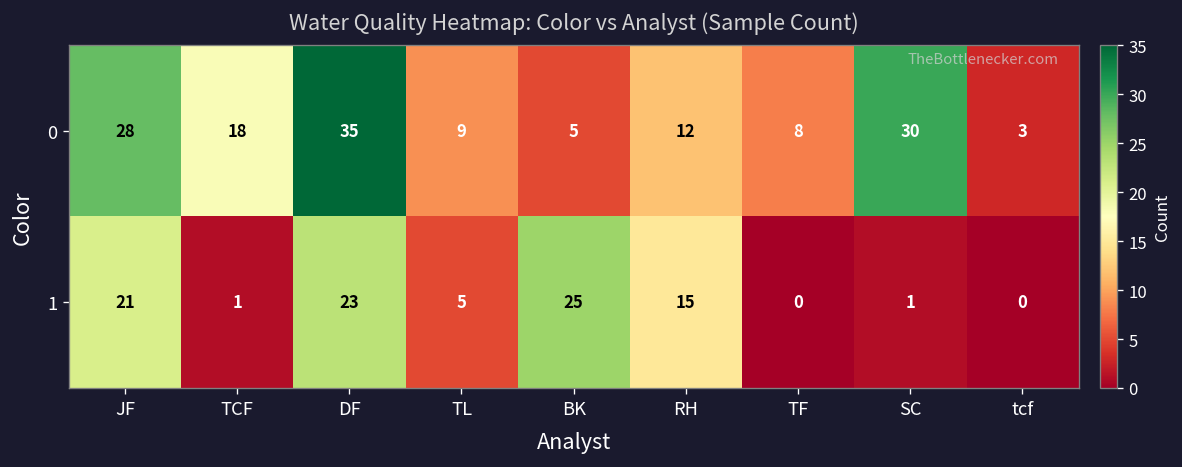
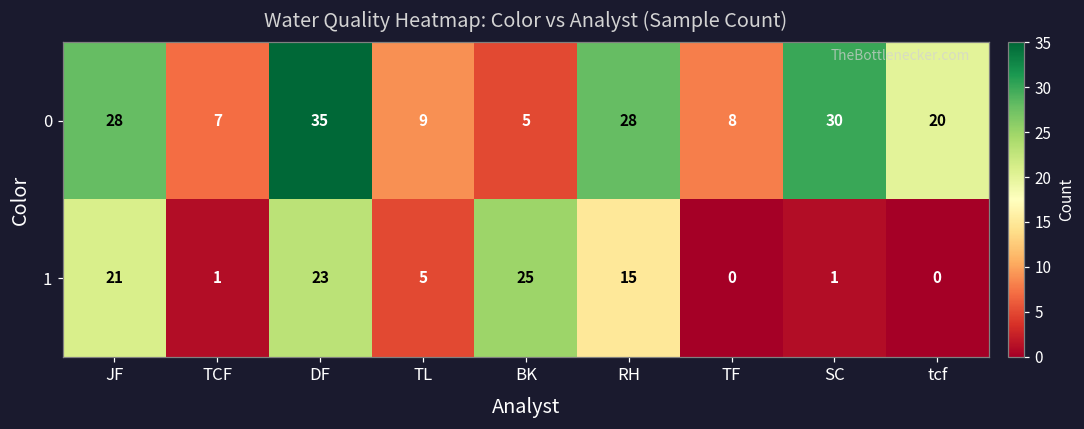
  {
    "0": {
      "JF": 28,
-     "TCF": 18,
+     "TCF": 7,
      "DF": 35,
      "TL": 9,
      "BK": 5,
-     "RH": 12,
+     "RH": 28,
      "TF": 8,
      "SC": 30,
-     "tcf": 3
+     "tcf": 20
    },
    "1": {
      "JF": 21,
      "TCF": 1,
      "DF": 23,
      "TL": 5,
      "BK": 25,
      "RH": 15,
      "TF": 0,
      "SC": 1,
      "tcf": 0
    }
  }
